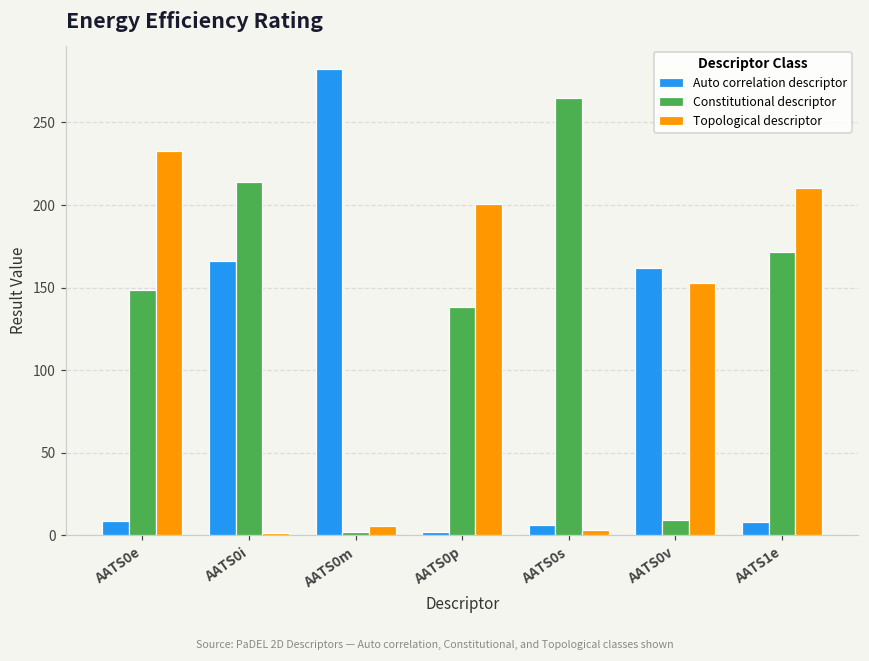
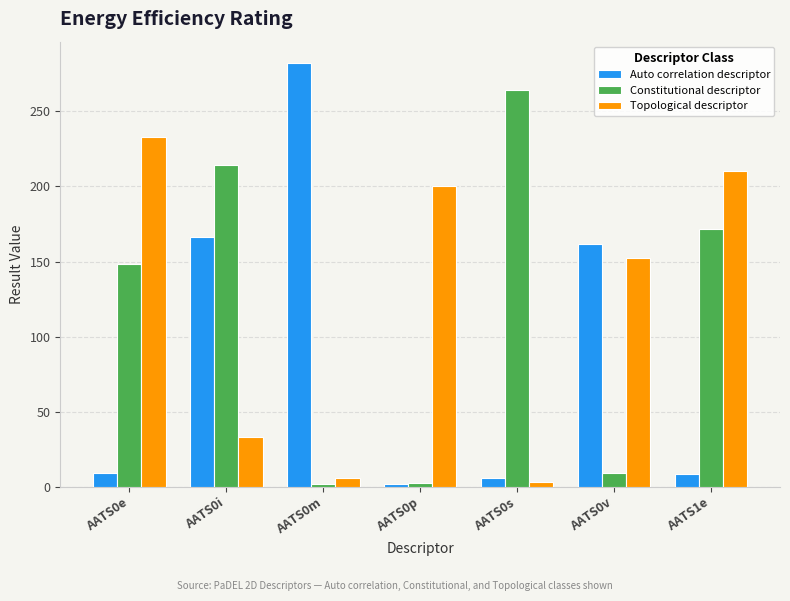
  {
    "Auto correlation descriptor": {
      "AATS0e": 9,
      "AATS0i": 166,
      "AATS0m": 282,
      "AATS0p": 2,
      "AATS0s": 6,
      "AATS0v": 162,
      "AATS1e": 8
    },
    "Constitutional descriptor": {
      "AATS0e": 148,
      "AATS0i": 214,
      "AATS0m": 2,
-     "AATS0p": 138,
+     "AATS0p": 3,
      "AATS0s": 264,
      "AATS0v": 9,
      "AATS1e": 172
    },
    "Topological descriptor": {
      "AATS0e": 233,
-     "AATS0i": 2,
+     "AATS0i": 33,
      "AATS0m": 6,
      "AATS0p": 200,
      "AATS0s": 3,
      "AATS0v": 152,
      "AATS1e": 210
    }
  }
